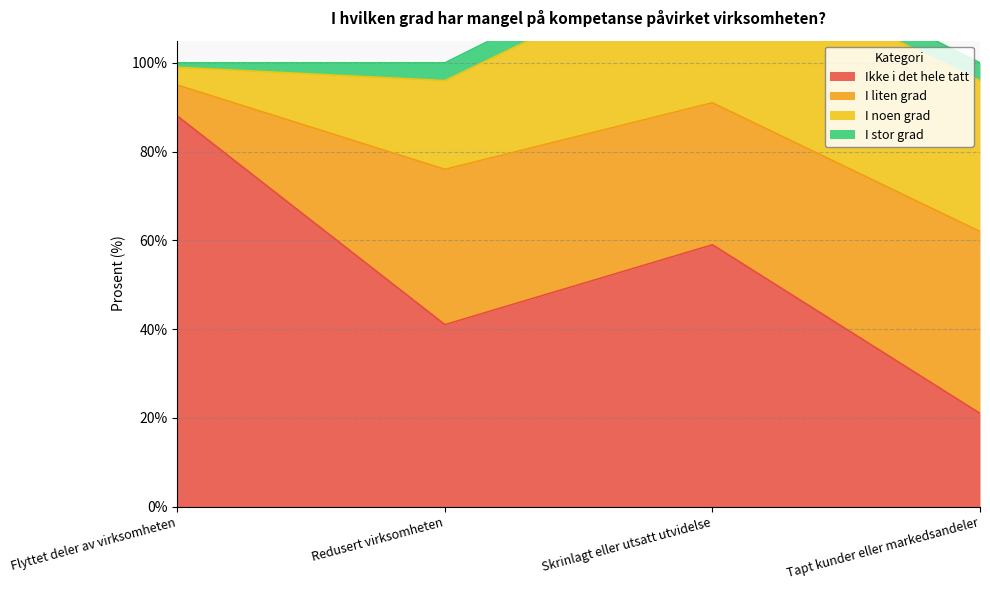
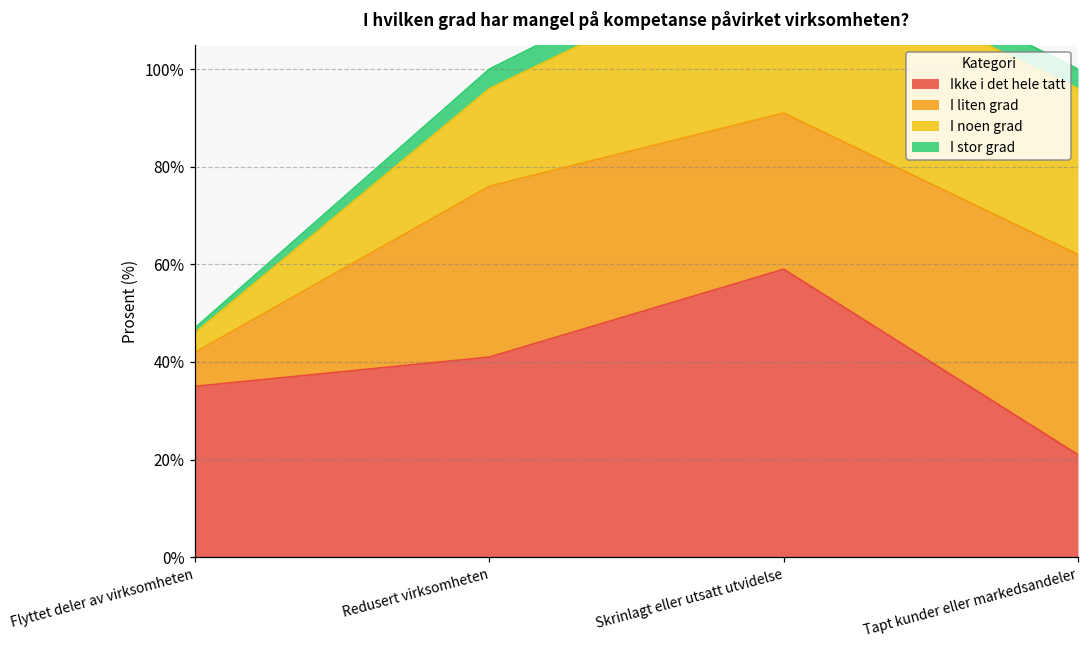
  {
    "Ikke i det hele tatt": {
-     "Flyttet deler av virksomheten": "88%",
+     "Flyttet deler av virksomheten": "35%",
      "Redusert virksomheten": "41%",
      "Skrinlagt eller utsatt utvidelse": "59%",
      "Tapt kunder eller markedsandeler": "21%"
    },
    "I stor grad": {
      "Flyttet deler av virksomheten": "1%",
      "Redusert virksomheten": "4%",
      "Tapt kunder eller markedsandeler": "4%"
    }
  }
